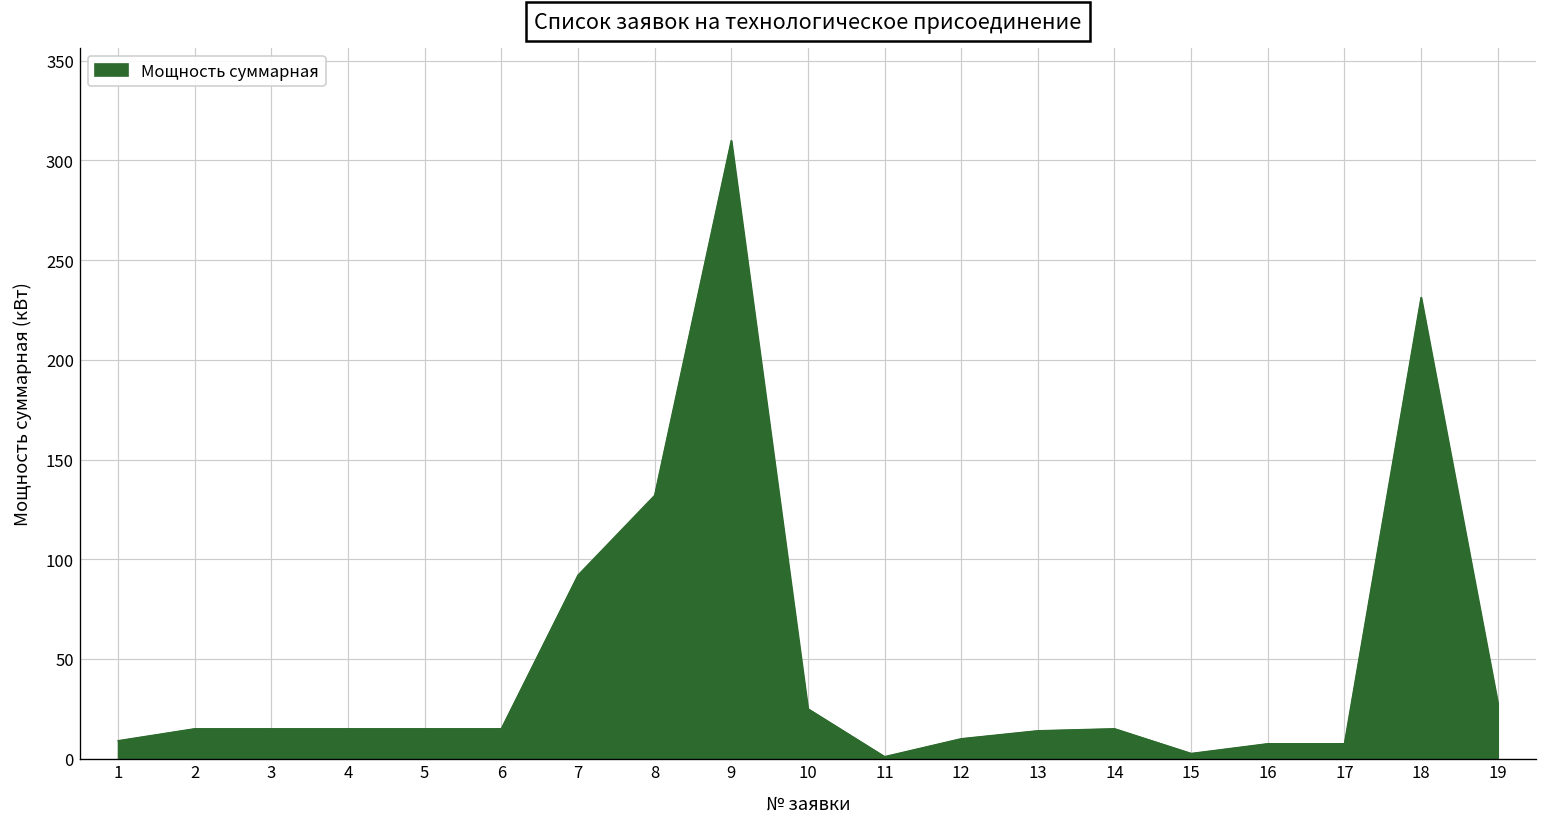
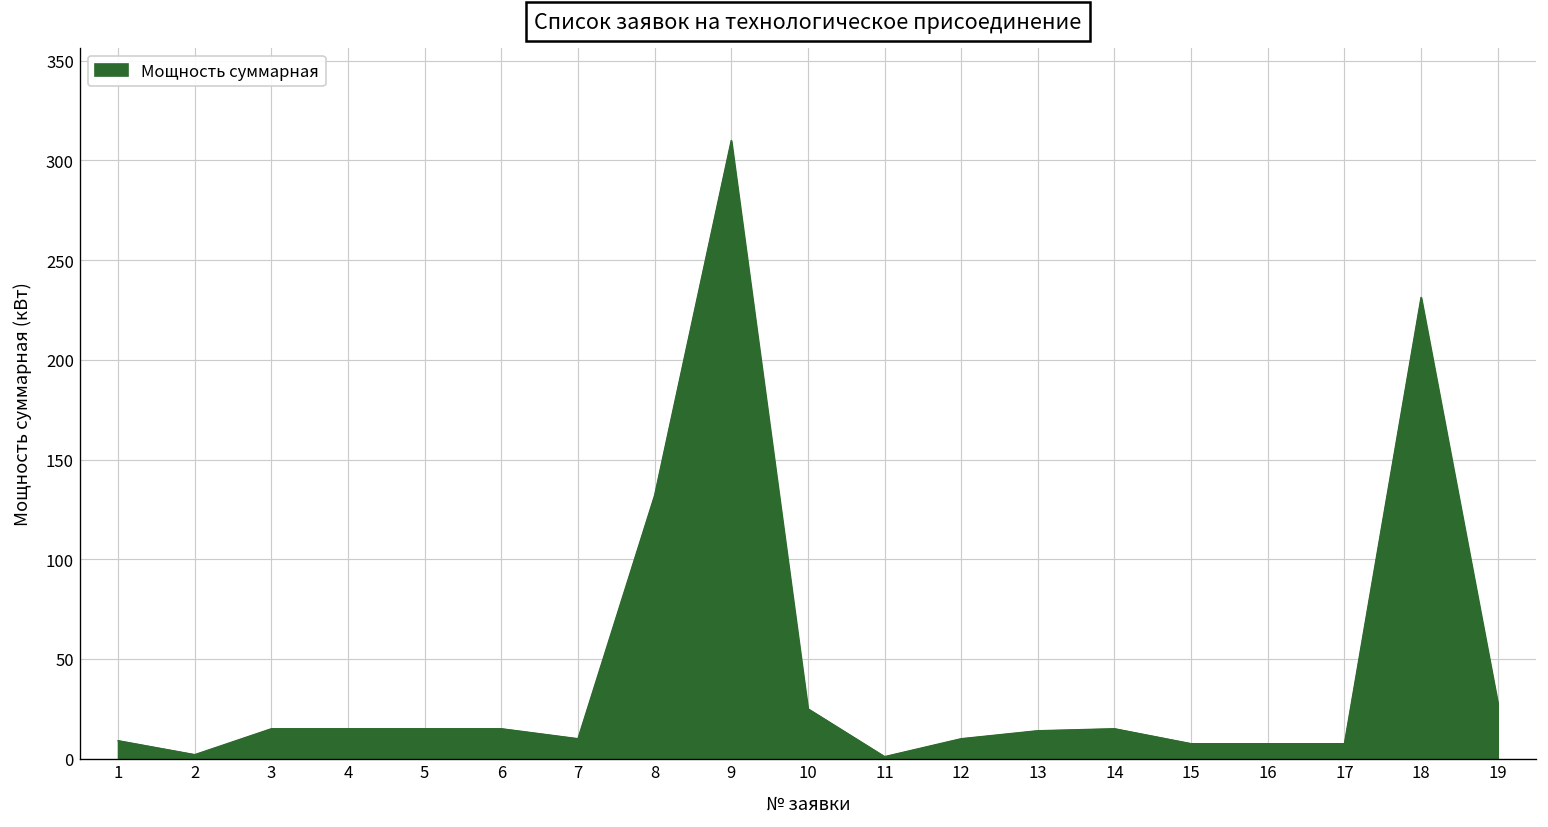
  {
    "1": 9,
-   "2": 15,
+   "2": 2,
    "3": 15,
    "4": 15,
    "5": 15,
    "6": 15,
-   "7": 92,
+   "7": 10,
    "8": 132,
    "9": 310,
    "10": 25,
    "11": 1,
    "12": 10,
    "13": 14,
    "14": 15,
-   "15": 3,
+   "15": 8,
    "16": 8,
    "17": 8,
    "18": 231,
    "19": 28
  }
